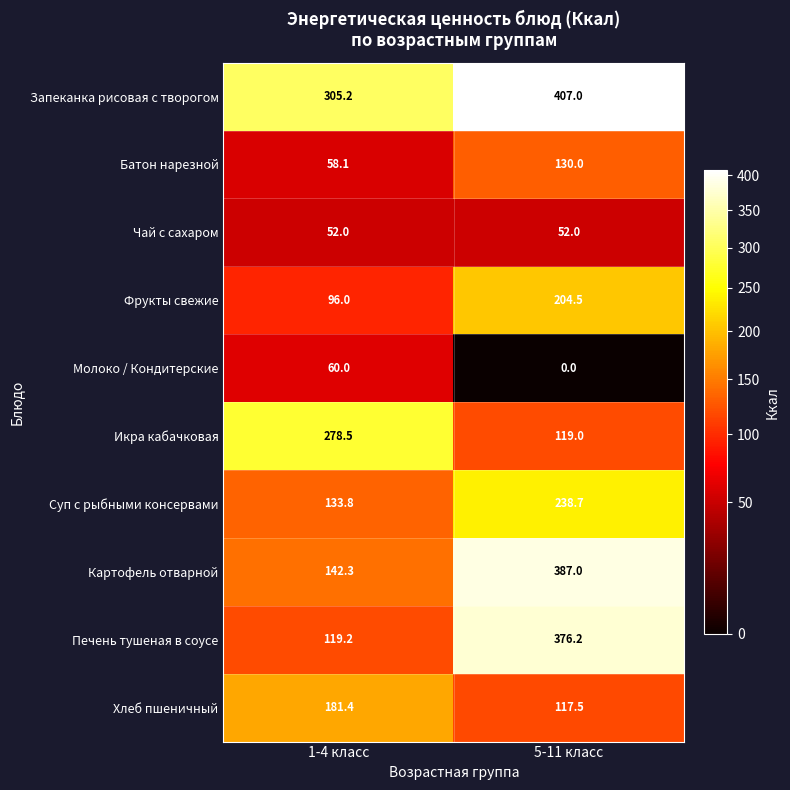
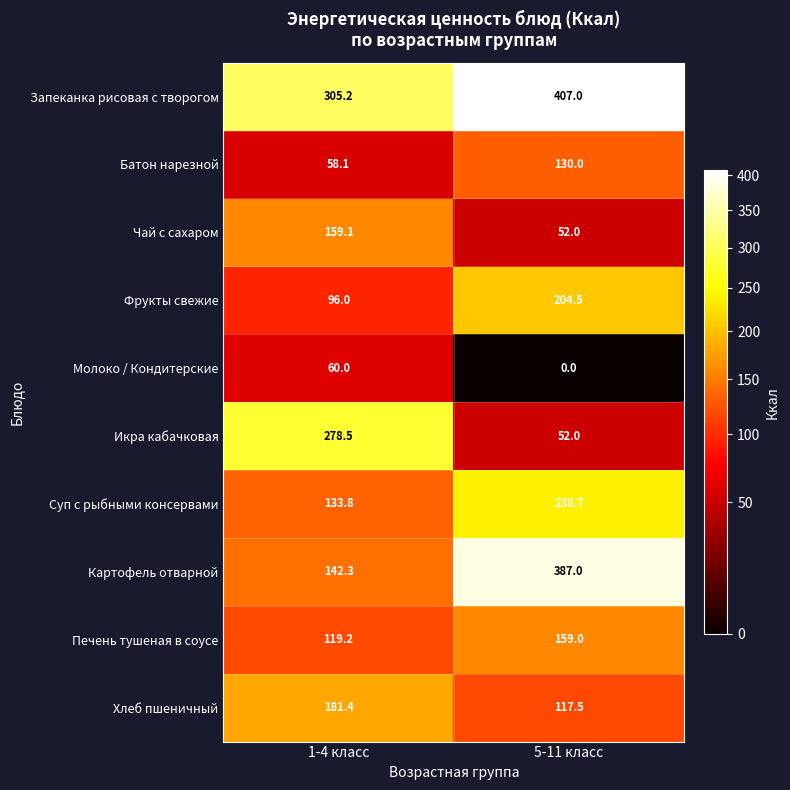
  {
    "Запеканка рисовая с творогом": {
      "1-4 класс": 305.2,
      "5-11 класс": 407.0
    },
    "Батон нарезной": {
      "1-4 класс": 58.1,
      "5-11 класс": 130.0
    },
    "Чай с сахаром": {
-     "1-4 класс": 52.0,
+     "1-4 класс": 159.1,
      "5-11 класс": 52.0
    },
    "Фрукты свежие": {
      "1-4 класс": 96.0,
      "5-11 класс": 204.5
    },
    "Молоко / Кондитерские": {
      "1-4 класс": 60.0,
      "5-11 класс": 0.0
    },
    "Икра кабачковая": {
      "1-4 класс": 278.5,
-     "5-11 класс": 119.0
+     "5-11 класс": 52.0
    },
    "Суп с рыбными консервами": {
      "1-4 класс": 133.8,
      "5-11 класс": 238.7
    },
    "Картофель отварной": {
      "1-4 класс": 142.3,
      "5-11 класс": 387.0
    },
    "Печень тушеная в соусе": {
      "1-4 класс": 119.2,
-     "5-11 класс": 376.2
+     "5-11 класс": 159.0
    },
    "Хлеб пшеничный": {
      "1-4 класс": 181.4,
      "5-11 класс": 117.5
    }
  }
